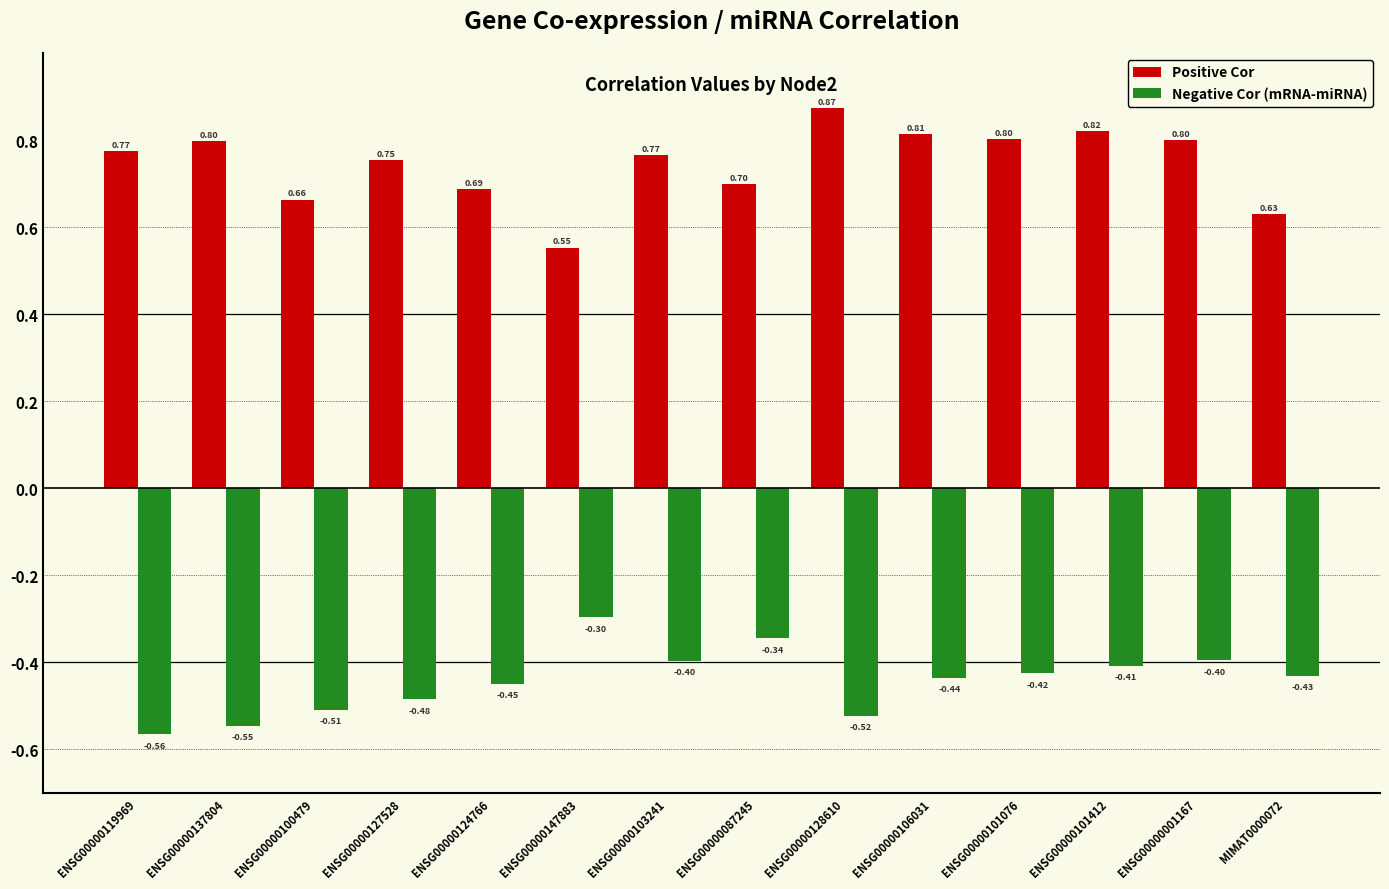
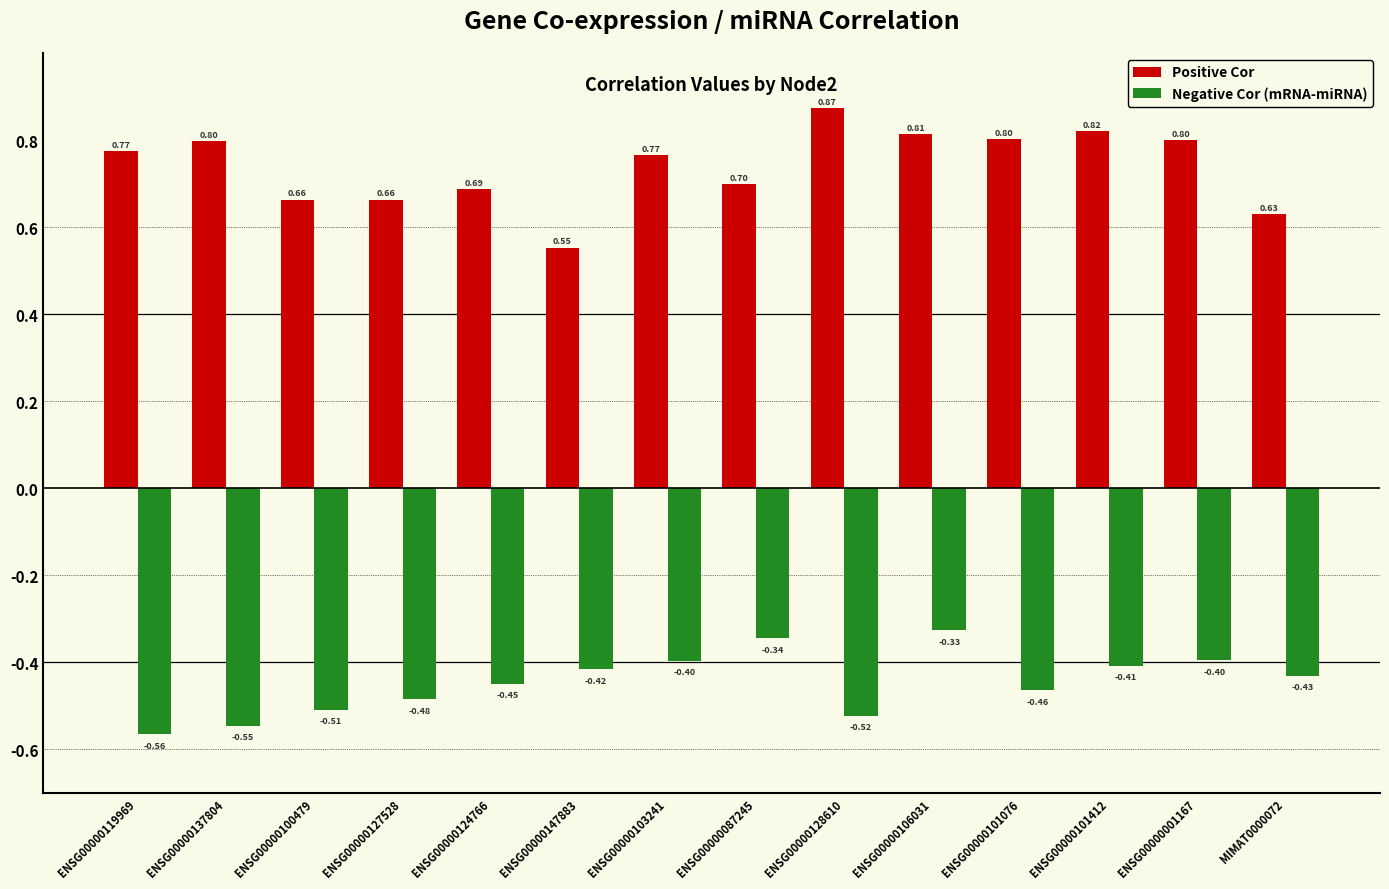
  {
    "Positive Cor": {
      "ENSG00000119969": 0.77,
      "ENSG00000137804": 0.80,
      "ENSG00000100479": 0.66,
-     "ENSG00000127528": 0.75,
+     "ENSG00000127528": 0.66,
      "ENSG00000124766": 0.69,
      "ENSG00000147883": 0.55,
      "ENSG00000103241": 0.77,
      "ENSG00000087245": 0.70,
      "ENSG00000128610": 0.87,
      "ENSG00000106031": 0.81,
      "ENSG00000101076": 0.80,
      "ENSG00000101412": 0.82,
      "ENSG00000001167": 0.80,
      "MIMAT0000072": 0.63
    },
    "Negative Cor (mRNA-miRNA)": {
      "ENSG00000119969": -0.56,
      "ENSG00000137804": -0.55,
      "ENSG00000100479": -0.51,
      "ENSG00000127528": -0.48,
      "ENSG00000124766": -0.45,
-     "ENSG00000147883": -0.30,
+     "ENSG00000147883": -0.42,
      "ENSG00000103241": -0.40,
      "ENSG00000087245": -0.34,
      "ENSG00000128610": -0.52,
-     "ENSG00000106031": -0.44,
-     "ENSG00000101076": -0.42,
+     "ENSG00000106031": -0.33,
+     "ENSG00000101076": -0.46,
      "ENSG00000101412": -0.41,
      "ENSG00000001167": -0.40,
      "MIMAT0000072": -0.43
    }
  }
